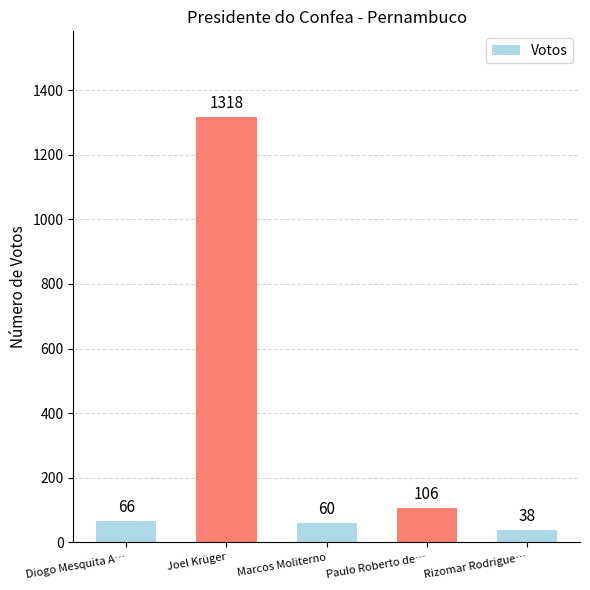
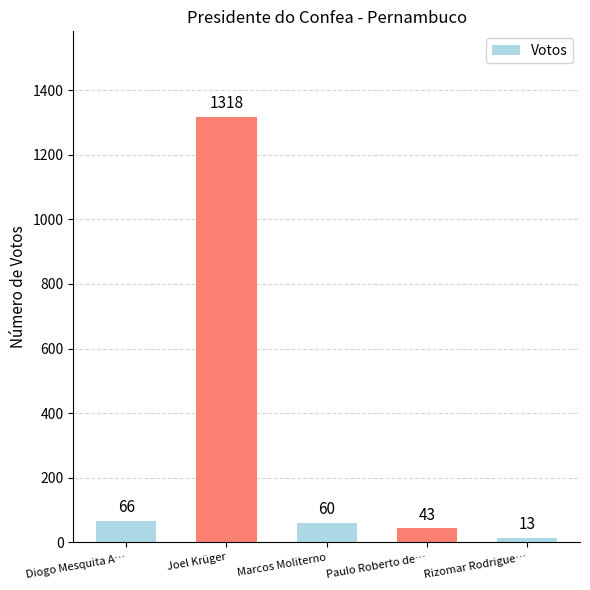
  {
    "Diogo Mesquita A…": 66,
    "Joel Krüger": 1318,
    "Marcos Moliterno": 60,
-   "Paulo Roberto de…": 106,
-   "Rizomar Rodrigue…": 38
+   "Paulo Roberto de…": 43,
+   "Rizomar Rodrigue…": 13
  }
